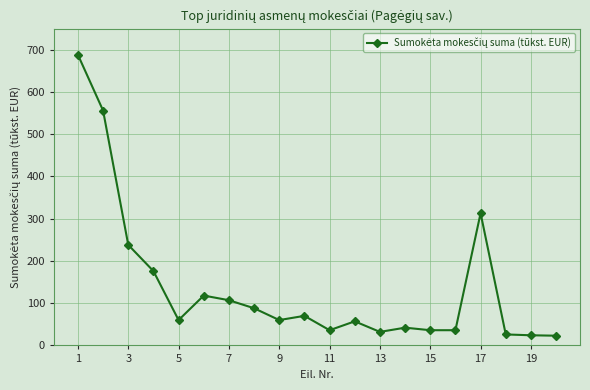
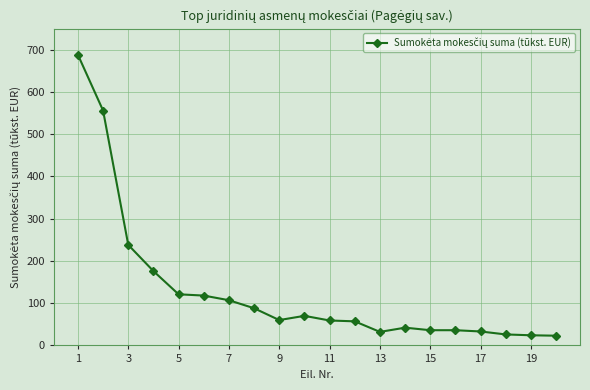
  {
    "1": 690,
    "3": 240,
-   "5": 60,
+   "5": 120,
    "7": 110,
    "9": 60,
-   "11": 40,
+   "11": 60,
    "13": 30,
    "15": 40,
-   "17": 310,
+   "17": 30,
    "19": 20
  }
